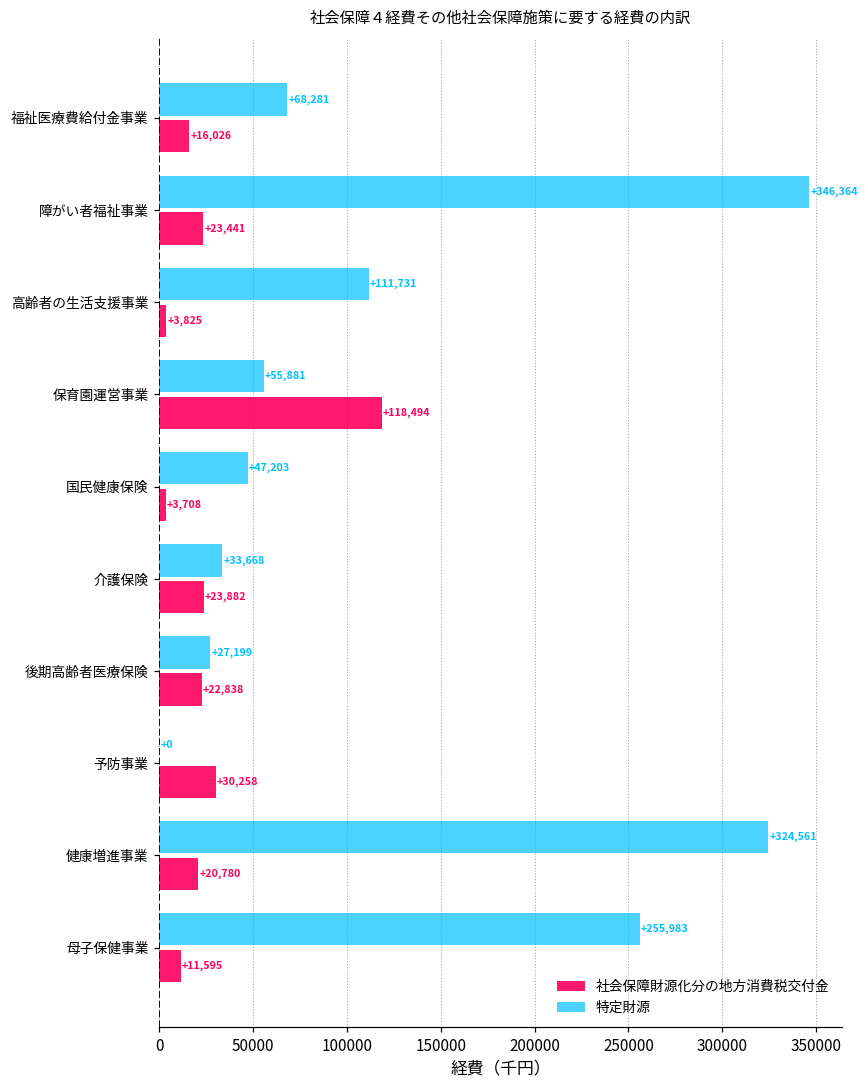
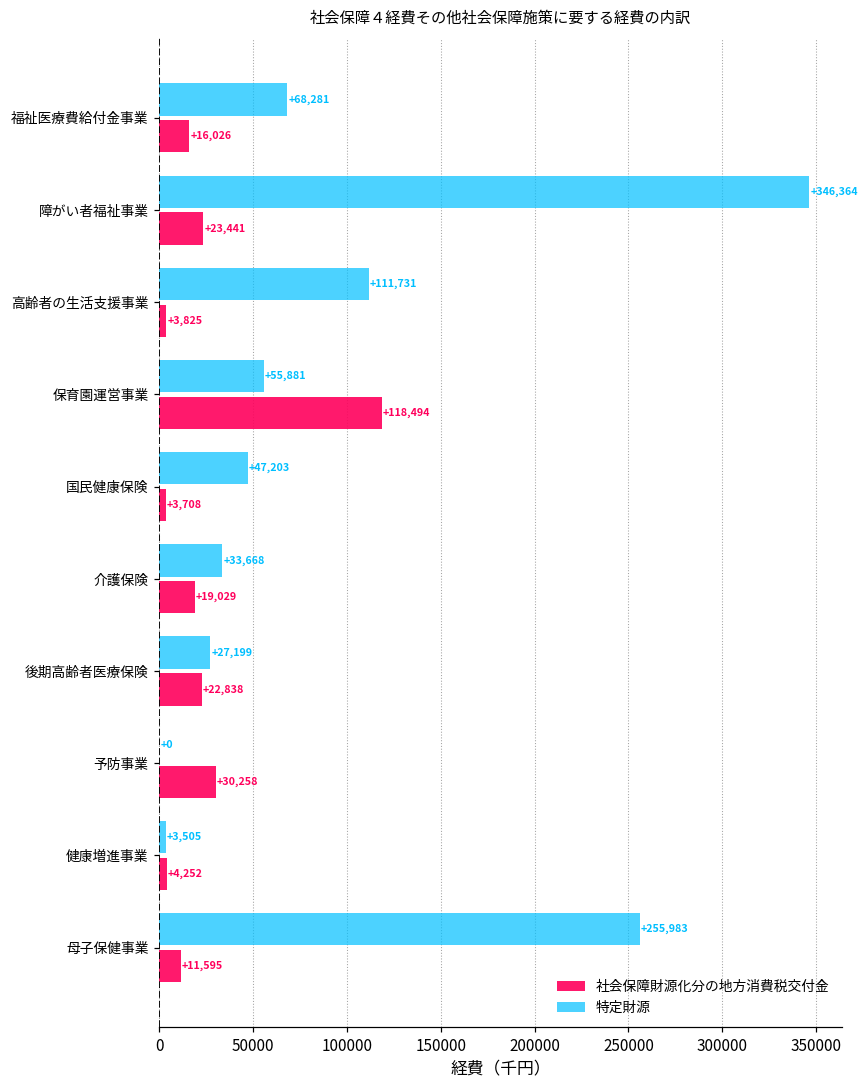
  {
    "社会保障財源化分の地方消費税交付金": {
      "福祉医療費給付金事業": "+16,026",
      "障がい者福祉事業": "+23,441",
      "高齢者の生活支援事業": "+3,825",
      "保育園運営事業": "+118,494",
      "国民健康保険": "+3,708",
-     "介護保険": "+23,882",
+     "介護保険": "+19,029",
      "後期高齢者医療保険": "+22,838",
      "予防事業": "+30,258",
-     "健康増進事業": "+20,780",
+     "健康増進事業": "+4,252",
      "母子保健事業": "+11,595"
    },
    "特定財源": {
      "福祉医療費給付金事業": "+68,281",
      "障がい者福祉事業": "+346,364",
      "高齢者の生活支援事業": "+111,731",
      "保育園運営事業": "+55,881",
      "国民健康保険": "+47,203",
      "介護保険": "+33,668",
      "後期高齢者医療保険": "+27,199",
      "予防事業": "+0",
-     "健康増進事業": "+324,561",
+     "健康増進事業": "+3,505",
      "母子保健事業": "+255,983"
    }
  }
